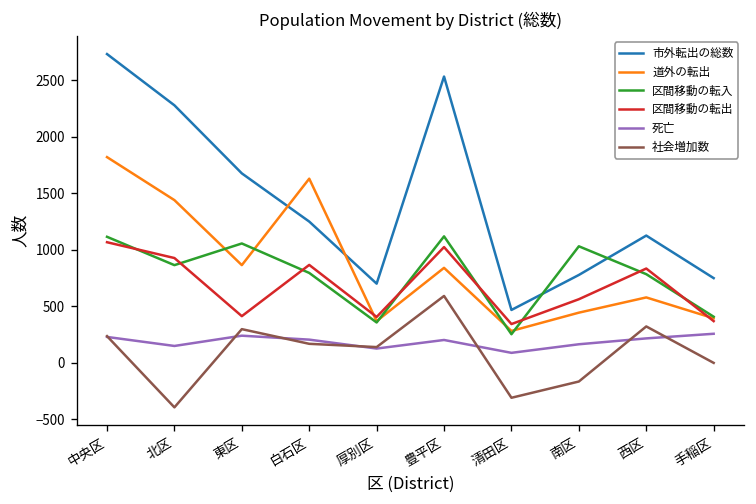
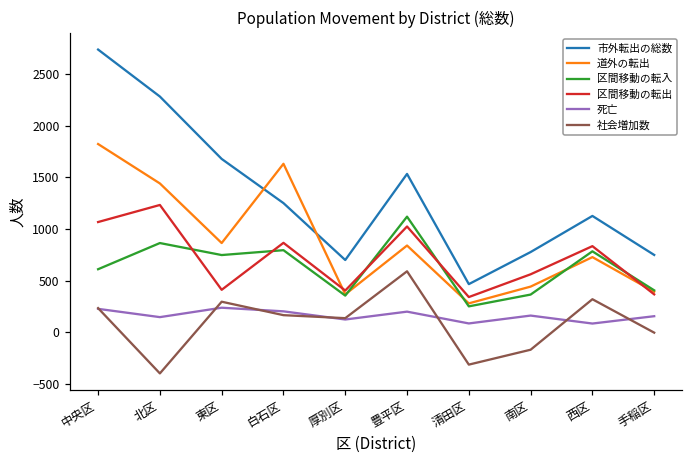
  {
    "市外転出の総数": {
      "中央区": 2700,
      "北区": 2300,
      "東区": 1700,
      "白石区": 1300,
      "厚別区": 700,
-     "豊平区": 2500,
+     "豊平区": 1500,
      "清田区": 500,
      "南区": 800,
      "西区": 1100,
      "手稲区": 700
    },
    "道外の転出": {
      "中央区": 1800,
      "北区": 1400,
      "東区": 900,
      "白石区": 1600,
      "豊平区": 800,
      "清田区": 300,
      "南区": 400,
-     "西区": 600
+     "西区": 700
    },
    "区間移動の転入": {
-     "中央区": 1100,
+     "中央区": 600,
      "北区": 900,
-     "東区": 1100,
+     "東区": 700,
      "白石区": 800,
      "豊平区": 1100,
      "清田区": 300,
-     "南区": 1000,
+     "南区": 400,
      "西区": 800
    },
    "区間移動の転出": {
      "中央区": 1100,
-     "北区": 900,
+     "北区": 1200,
      "東区": 400,
      "白石区": 900,
      "厚別区": 400,
      "豊平区": 1000,
      "清田区": 300,
      "南区": 600,
      "西区": 800
    },
    "死亡": {
      "北区": 100,
      "東区": 200,
      "白石区": 200,
      "豊平区": 200,
      "清田区": 100,
      "南区": 200,
-     "西区": 200,
-     "手稲区": 300
+     "西区": 100,
+     "手稲区": 200
    },
    "社会増加数": {
      "北区": -400,
      "東区": 300,
      "白石区": 200,
      "豊平区": 600,
      "清田区": -300,
      "南区": -200,
      "西区": 300,
      "手稲区": 0
    }
  }
